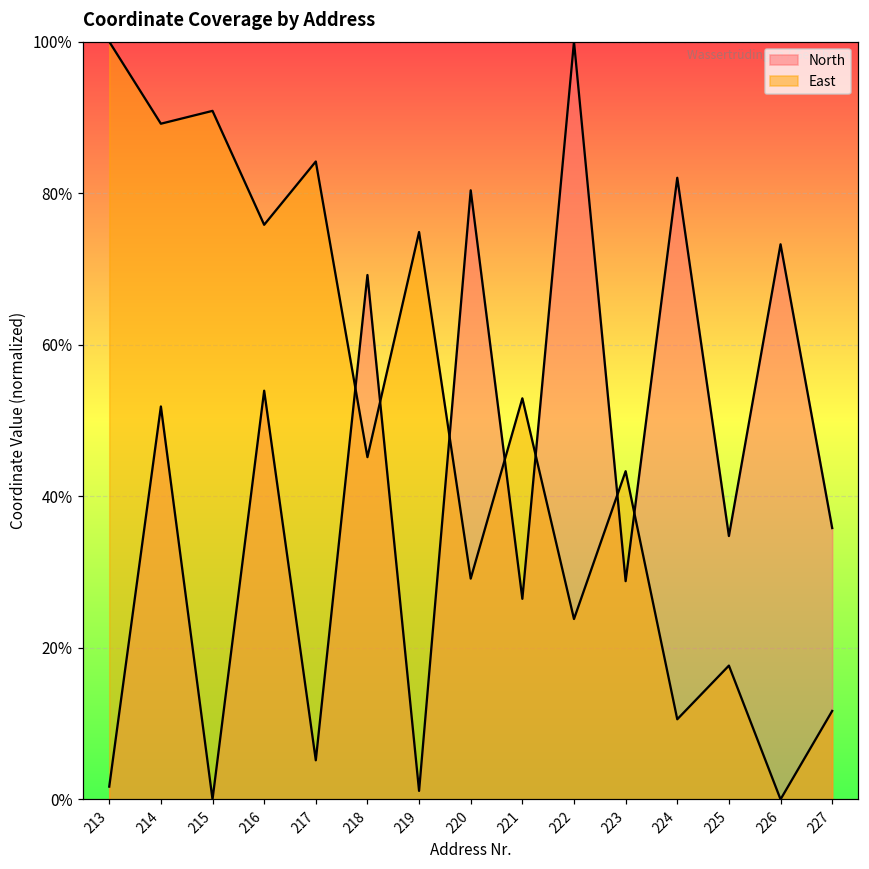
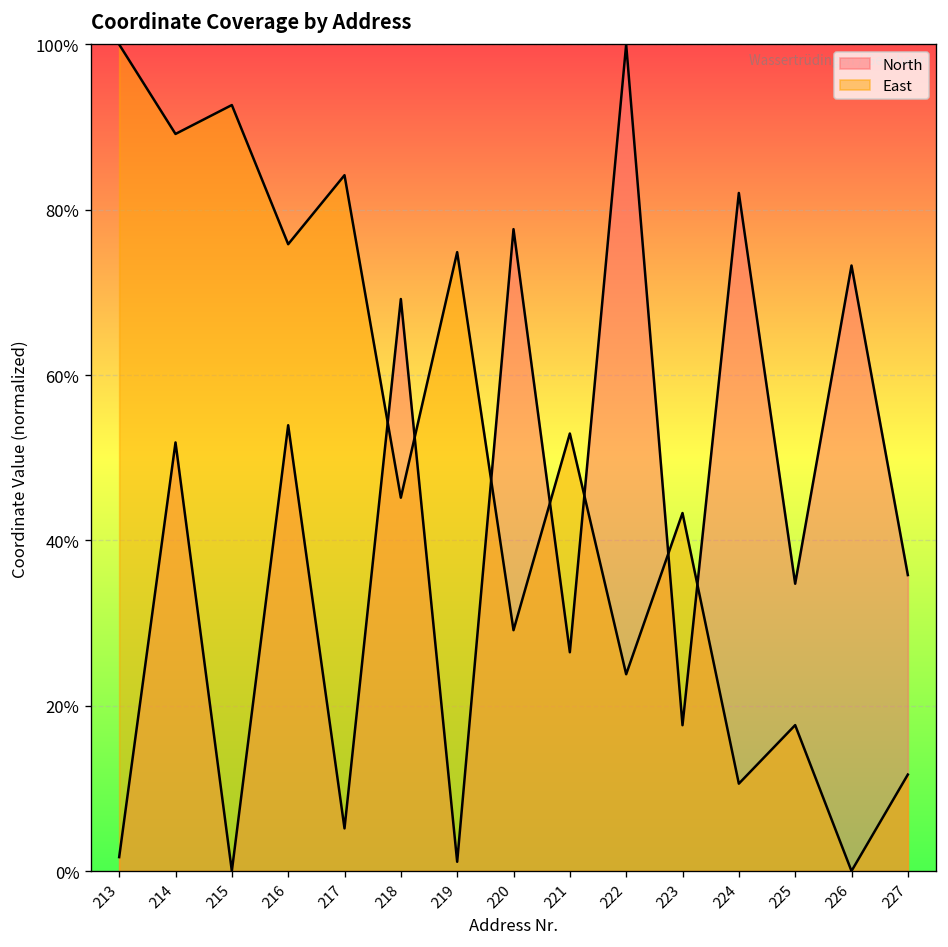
  {
    "North": {
      "213": "2%",
      "214": "52%",
      "215": "0%",
      "216": "54%",
      "217": "5%",
      "218": "69%",
      "219": "1%",
-     "220": "80%",
+     "220": "78%",
      "221": "26%",
      "222": "100%",
-     "223": "29%",
+     "223": "18%",
      "224": "82%",
      "225": "35%",
      "226": "73%",
      "227": "36%"
    },
    "East": {
      "213": "100%",
      "214": "89%",
-     "215": "91%",
+     "215": "93%",
      "216": "76%",
      "217": "84%",
      "218": "45%",
      "219": "75%",
      "220": "29%",
      "221": "53%",
      "222": "24%",
      "223": "43%",
      "224": "11%",
      "225": "18%",
      "226": "0%",
      "227": "12%"
    }
  }
